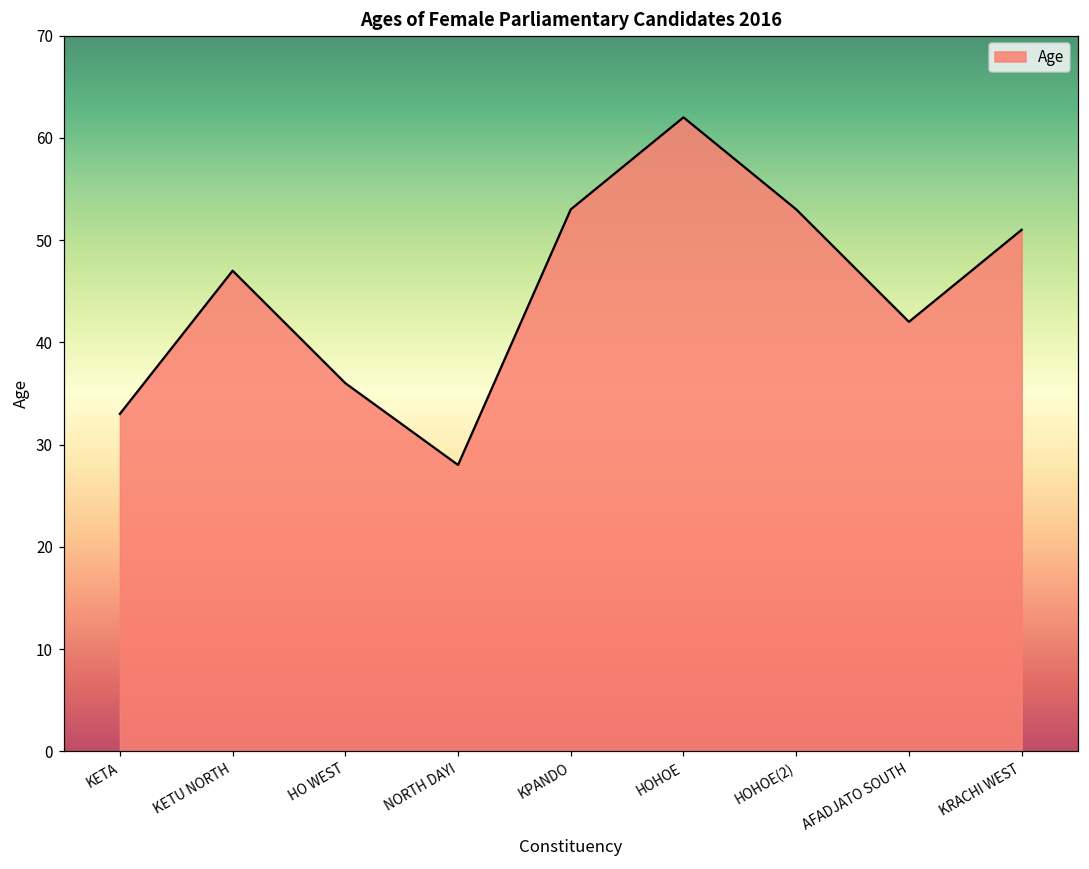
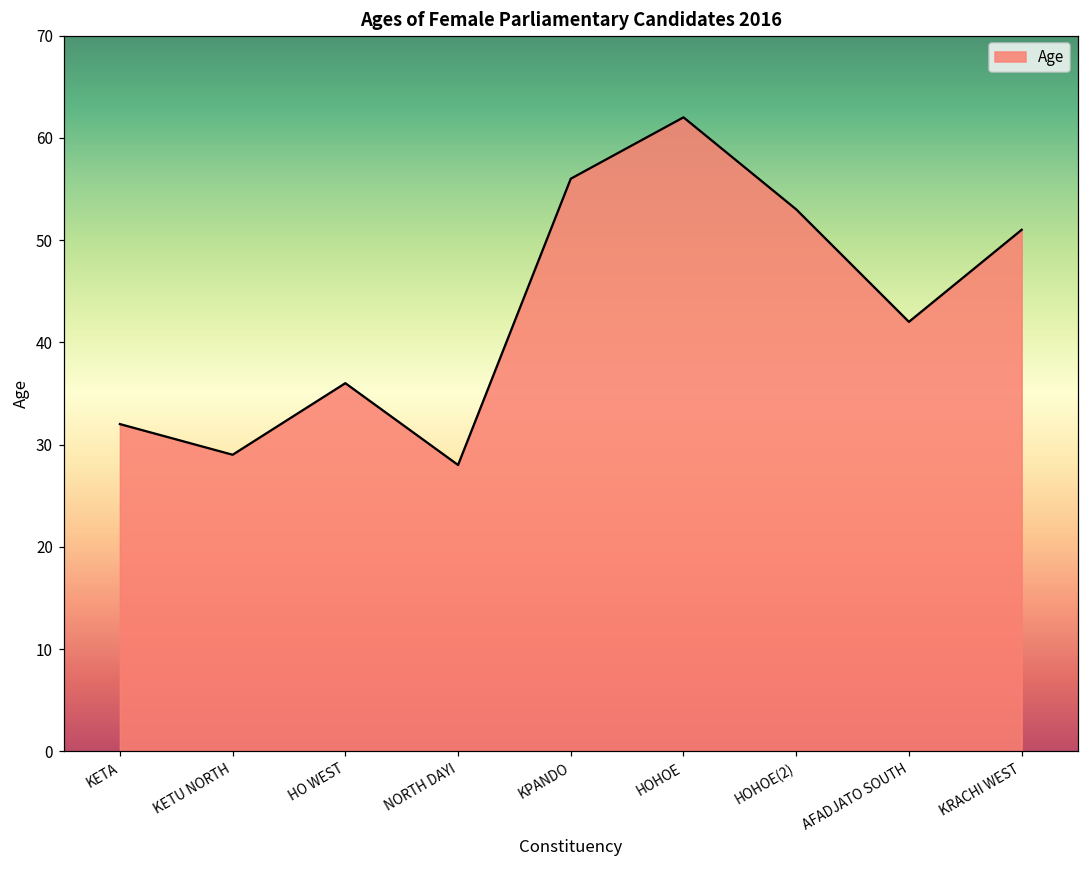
  {
-   "KETA": 33,
-   "KETU NORTH": 47,
+   "KETA": 32,
+   "KETU NORTH": 29,
    "HO WEST": 36,
    "NORTH DAYI": 28,
-   "KPANDO": 53,
+   "KPANDO": 56,
    "HOHOE": 62,
    "HOHOE(2)": 53,
    "AFADJATO SOUTH": 42,
    "KRACHI WEST": 51
  }
